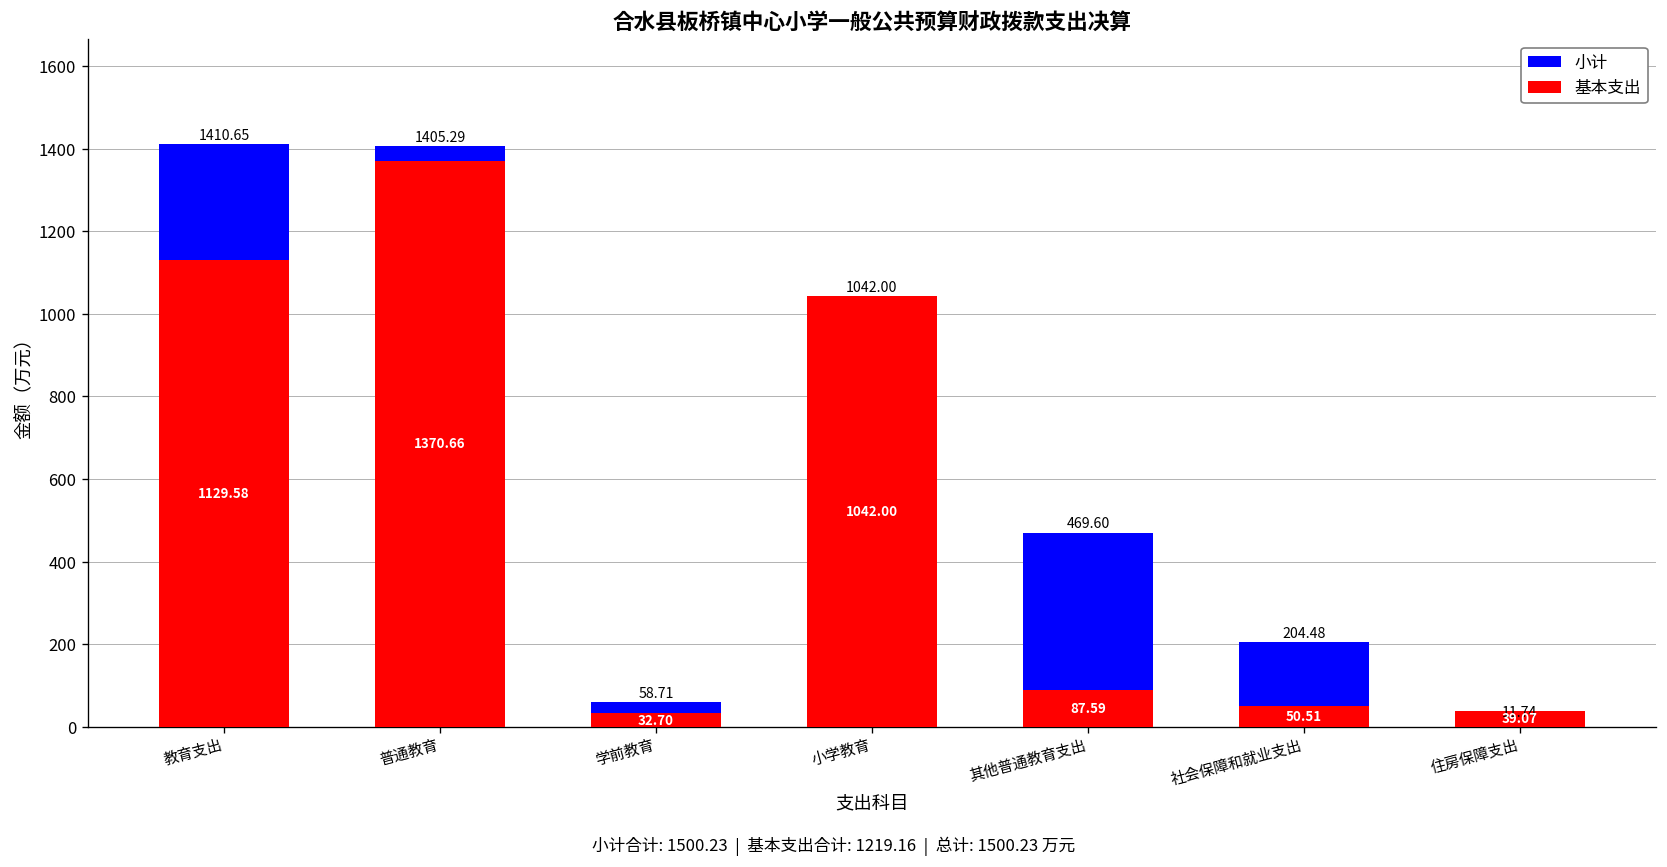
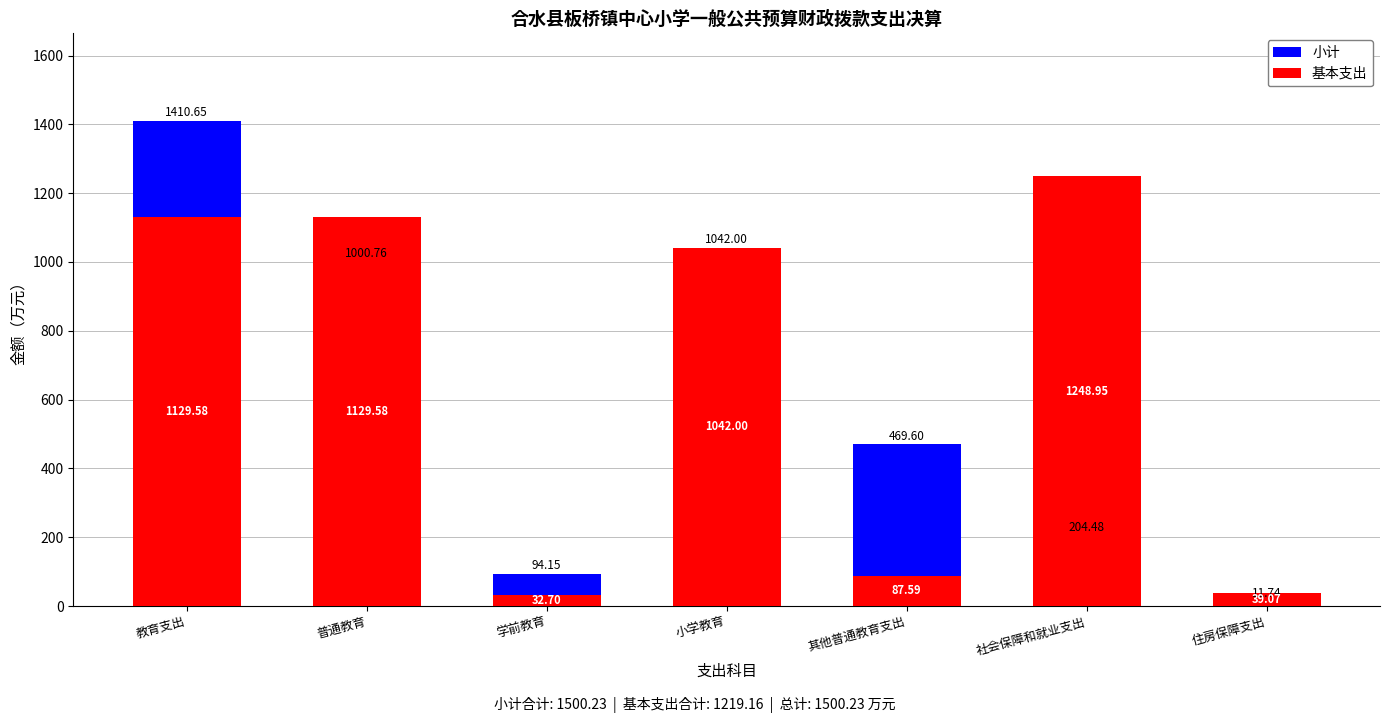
  {
    "小计": {
      "教育支出": 1410.65,
-     "普通教育": 1405.29,
-     "学前教育": 58.71,
+     "普通教育": 1000.76,
+     "学前教育": 94.15,
      "小学教育": 1042.00,
      "其他普通教育支出": 469.60
    },
    "基本支出": {
-     "普通教育": 1370.66,
+     "普通教育": 1129.58,
      "小学教育": 1042.00,
-     "社会保障和就业支出": 50.51
+     "社会保障和就业支出": 1248.95
    }
  }
